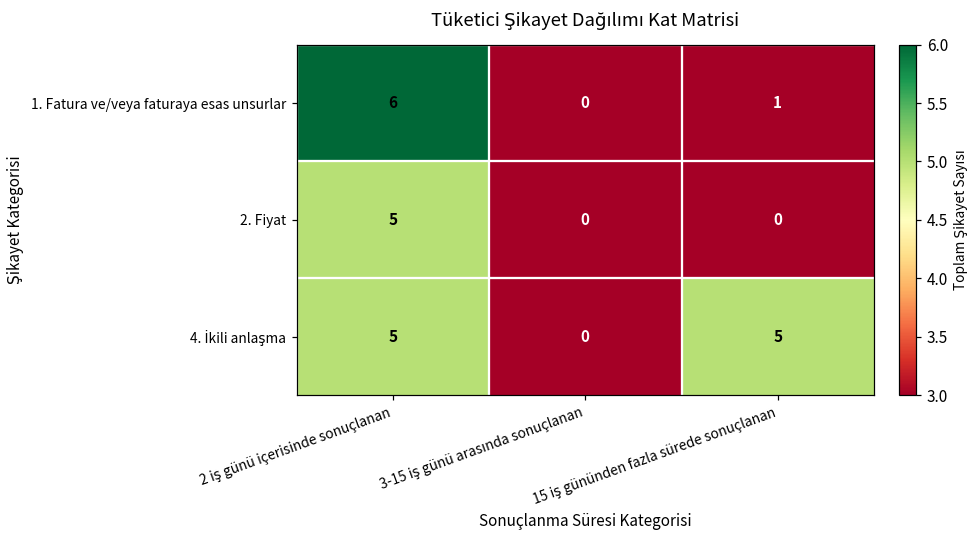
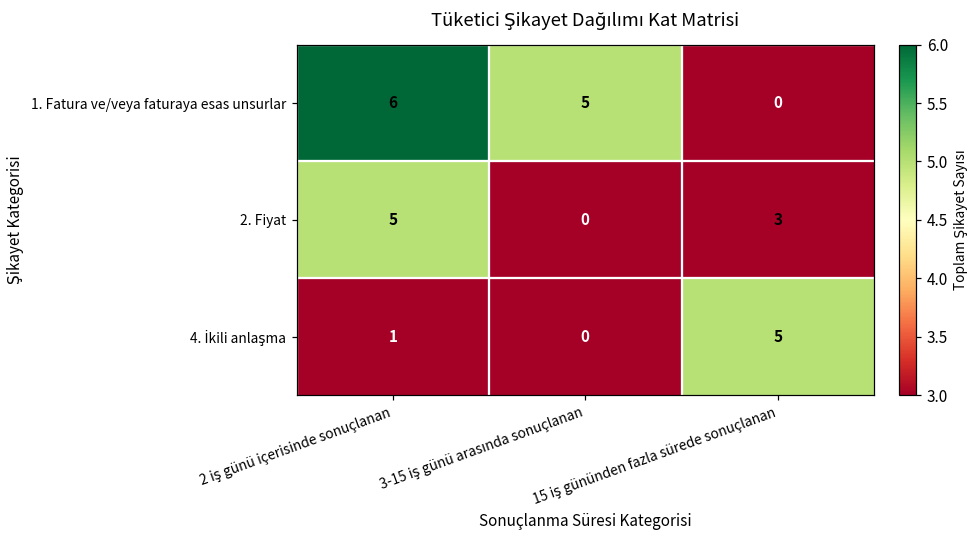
  {
    "1. Fatura ve/veya faturaya esas unsurlar": {
      "2 iş günü içerisinde sonuçlanan": 6,
-     "3-15 iş günü arasında sonuçlanan": 0,
-     "15 iş gününden fazla sürede sonuçlanan": 1
+     "3-15 iş günü arasında sonuçlanan": 5,
+     "15 iş gününden fazla sürede sonuçlanan": 0
    },
    "2. Fiyat": {
      "2 iş günü içerisinde sonuçlanan": 5,
      "3-15 iş günü arasında sonuçlanan": 0,
-     "15 iş gününden fazla sürede sonuçlanan": 0
+     "15 iş gününden fazla sürede sonuçlanan": 3
    },
    "4. İkili anlaşma": {
-     "2 iş günü içerisinde sonuçlanan": 5,
+     "2 iş günü içerisinde sonuçlanan": 1,
      "3-15 iş günü arasında sonuçlanan": 0,
      "15 iş gününden fazla sürede sonuçlanan": 5
    }
  }
